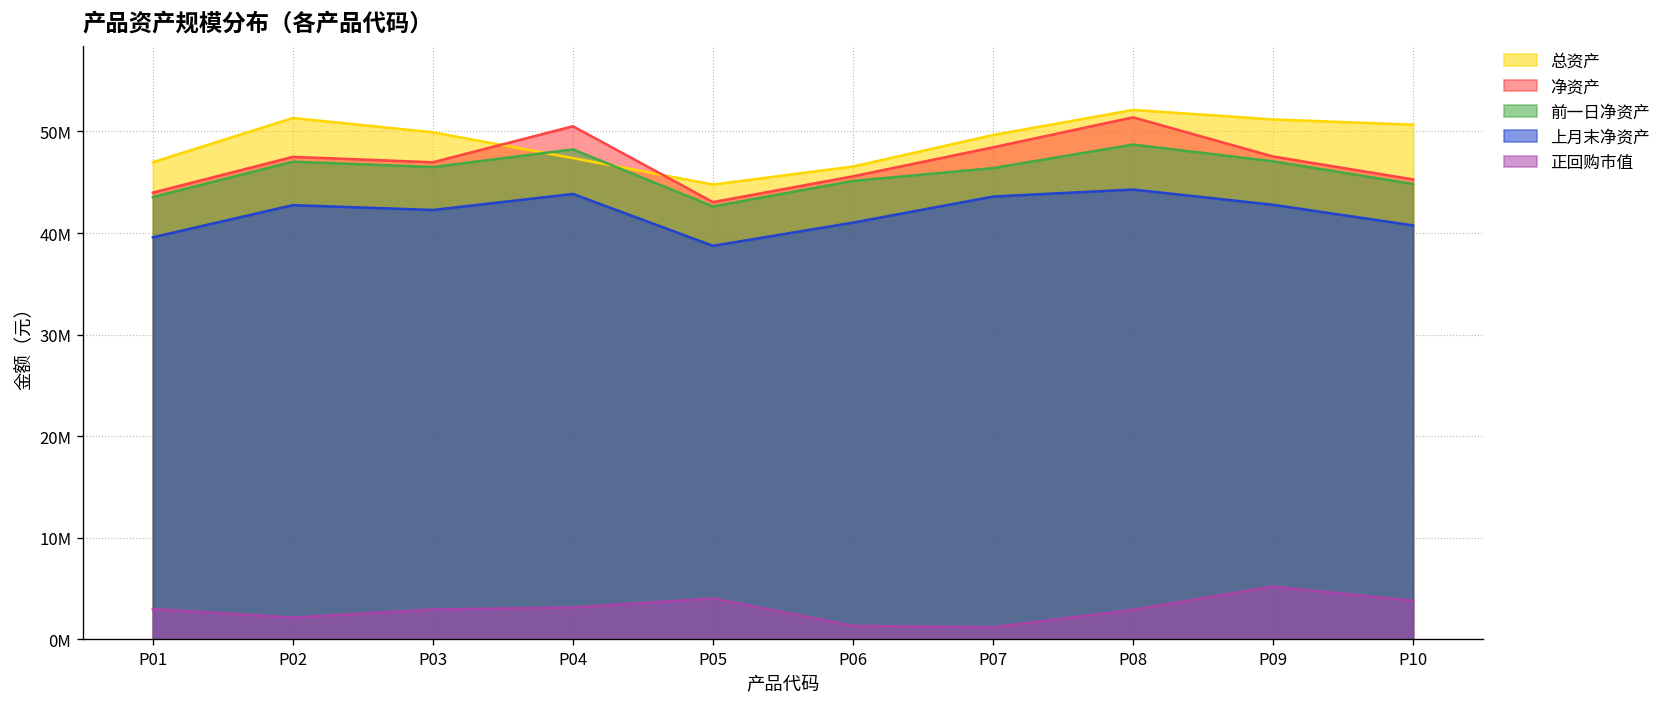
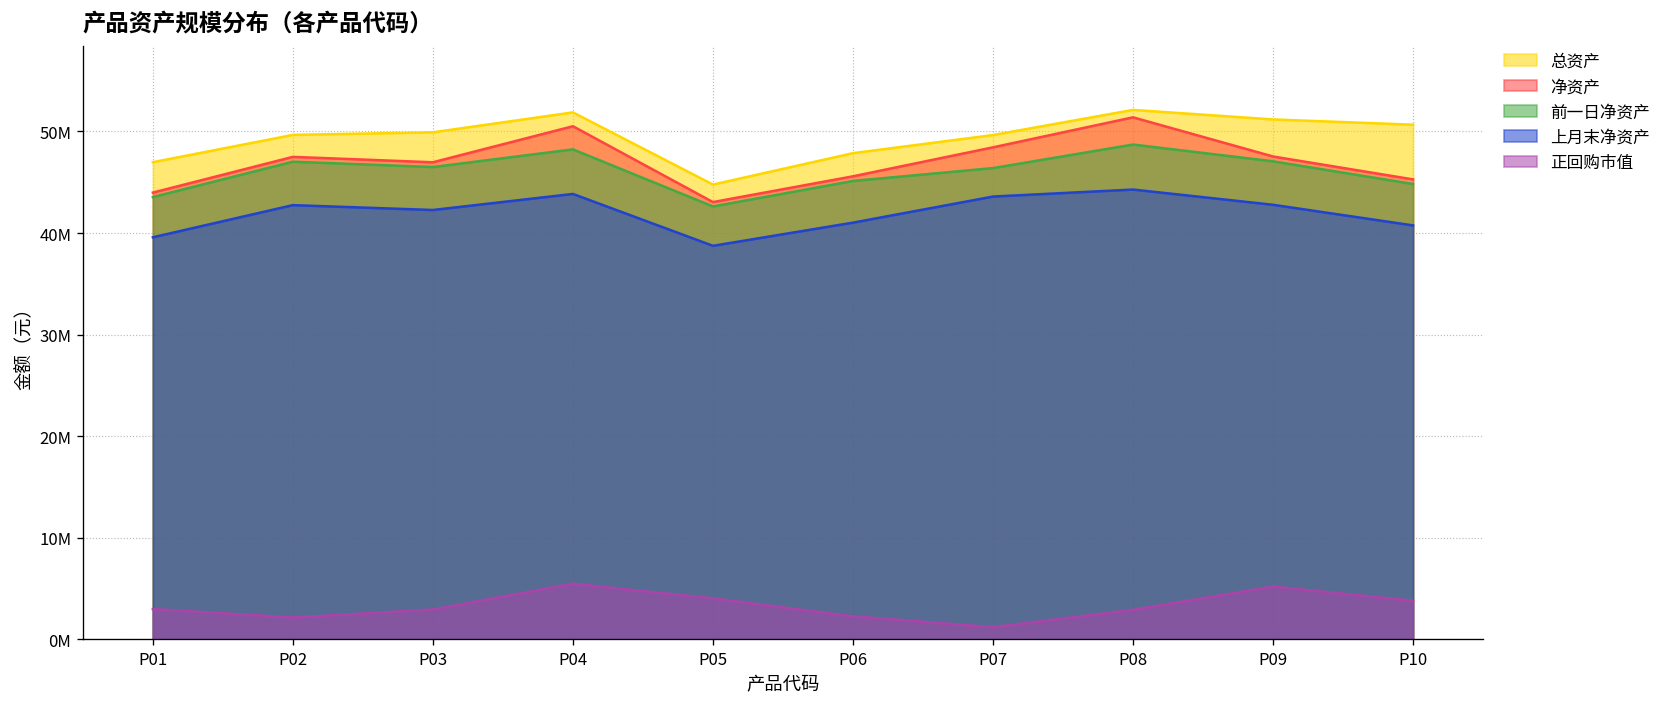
  {
    "总资产": {
      "P01": 47000000,
-     "P02": 51000000,
+     "P02": 50000000,
      "P03": 50000000,
-     "P04": 47000000,
+     "P04": 52000000,
      "P05": 45000000,
-     "P06": 47000000,
+     "P06": 48000000,
      "P07": 50000000,
      "P08": 52000000,
      "P09": 51000000,
      "P10": 51000000
    },
    "净资产": {
      "P01": 44000000,
      "P02": 47000000,
      "P03": 47000000,
      "P04": 51000000,
      "P05": 43000000,
      "P06": 46000000,
      "P07": 48000000,
      "P08": 51000000,
      "P09": 48000000,
      "P10": 45000000
    },
    "前一日净资产": {
      "P01": 44000000,
      "P02": 47000000,
      "P03": 46000000,
      "P04": 48000000,
      "P05": 43000000,
      "P06": 45000000,
      "P07": 46000000,
      "P08": 49000000,
      "P09": 47000000,
      "P10": 45000000
    },
    "上月末净资产": {
      "P01": 40000000,
      "P02": 43000000,
      "P03": 42000000,
      "P04": 44000000,
      "P05": 39000000,
      "P06": 41000000,
      "P07": 44000000,
      "P08": 44000000,
      "P09": 43000000,
      "P10": 41000000
    },
    "正回购市值": {
      "P01": 3000000,
      "P02": 2000000,
      "P03": 3000000,
-     "P04": 3000000,
+     "P04": 5000000,
      "P05": 4000000,
-     "P06": 1000000,
+     "P06": 2000000,
      "P07": 1000000,
      "P08": 3000000,
      "P09": 5000000,
      "P10": 4000000
    }
  }
